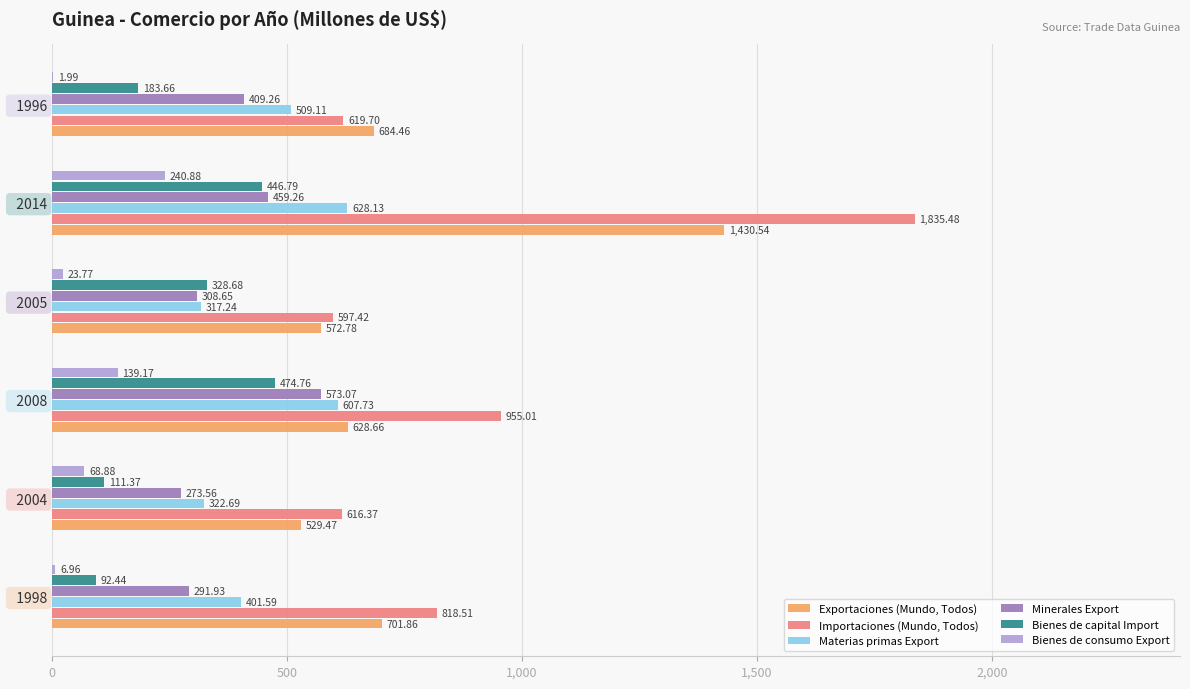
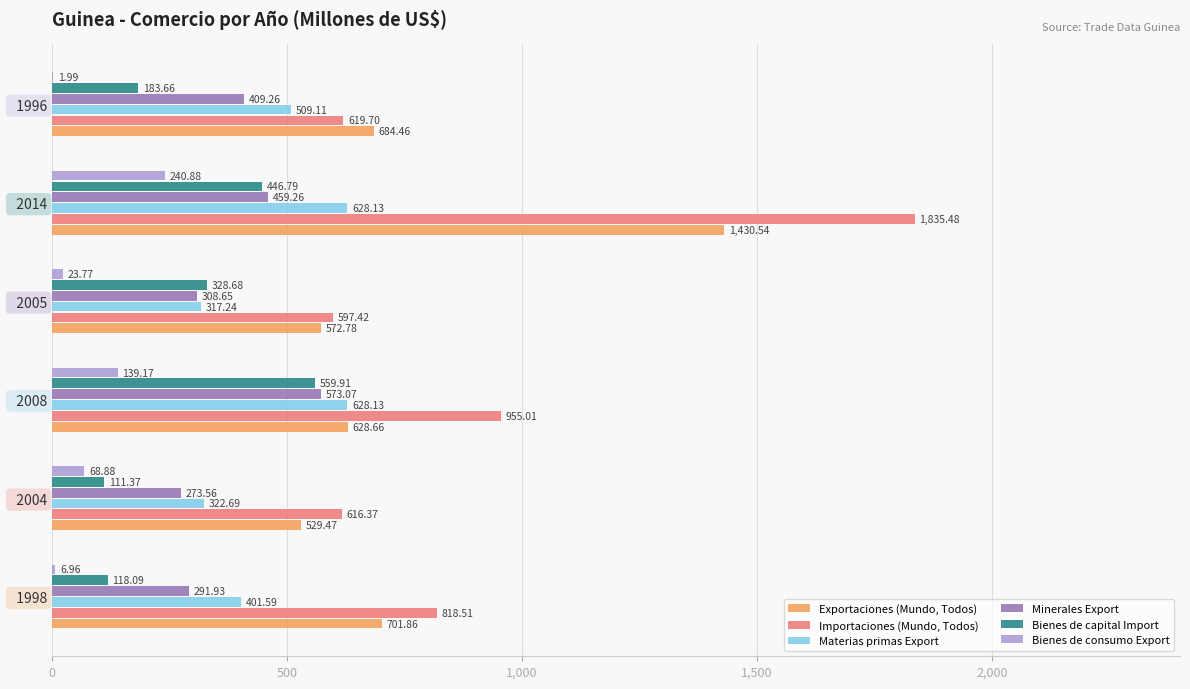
  {
    "Materias primas Export": {
      "1996": 509.11,
      "2014": 628.13,
      "2005": 317.24,
-     "2008": 607.73,
+     "2008": 628.13,
      "2004": 322.69,
      "1998": 401.59
    },
    "Bienes de capital Import": {
      "1996": 183.66,
      "2014": 446.79,
      "2005": 328.68,
-     "2008": 474.76,
+     "2008": 559.91,
      "2004": 111.37,
-     "1998": 92.44
+     "1998": 118.09
    }
  }
